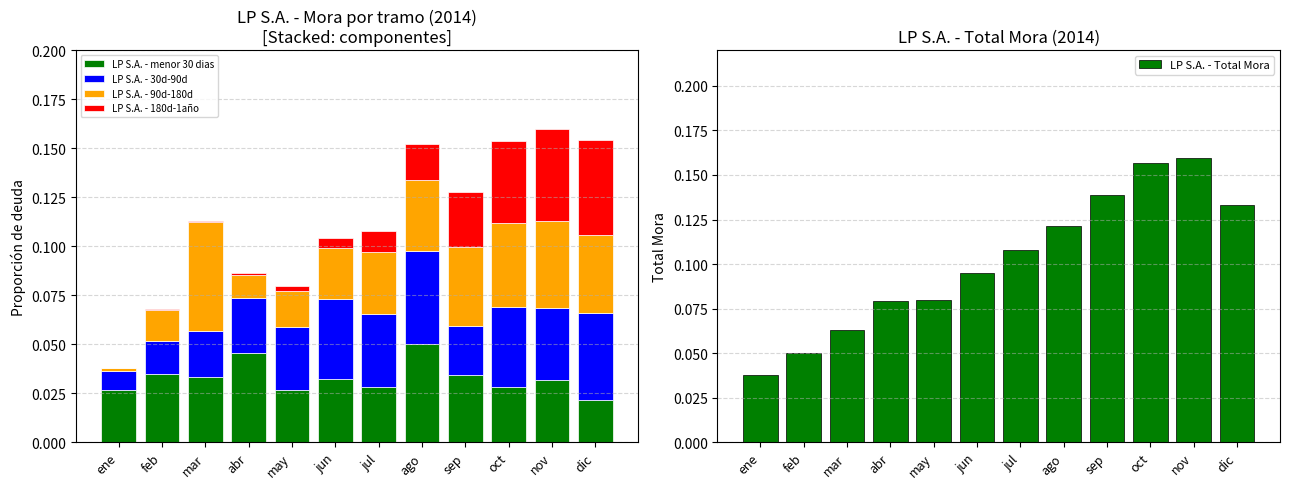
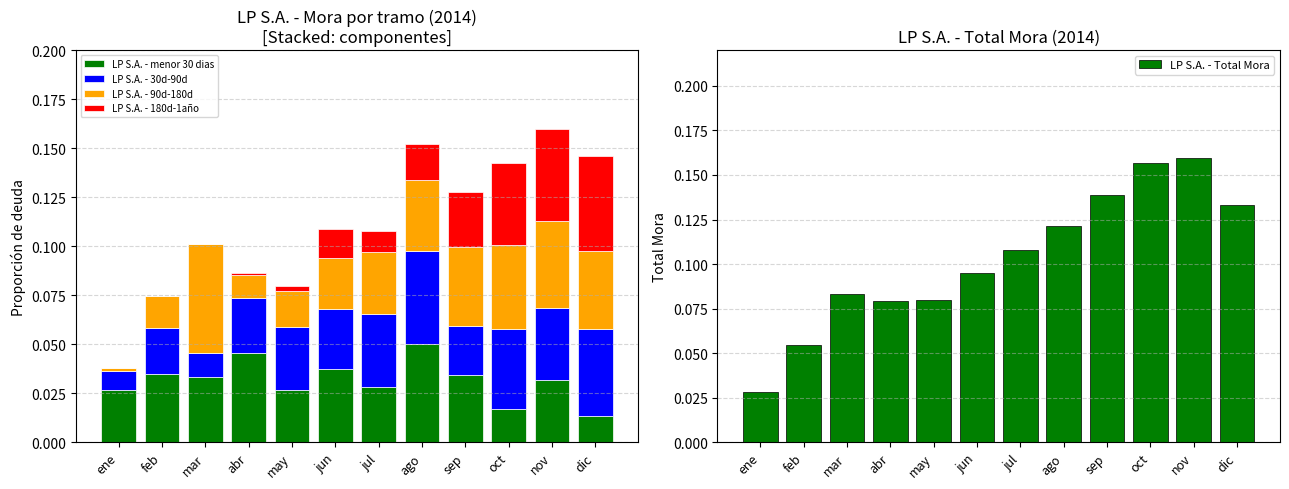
  {
    "LP S.A. - Mora por tramo (2014) [Stacked: componentes]": {
      "LP S.A. - menor 30 dias": {
        "ene": 0.027,
        "feb": 0.035,
        "mar": 0.033,
        "abr": 0.046,
        "may": 0.027,
-       "jun": 0.033,
+       "jun": 0.037,
        "jul": 0.028,
        "ago": 0.050,
        "sep": 0.034,
-       "oct": 0.028,
+       "oct": 0.017,
        "nov": 0.032,
-       "dic": 0.021
+       "dic": 0.013
      },
      "LP S.A. - 30d-90d": {
        "ene": 0.010,
-       "feb": 0.016,
-       "mar": 0.023,
+       "feb": 0.023,
+       "mar": 0.012,
        "abr": 0.028,
        "may": 0.032,
-       "jun": 0.040,
+       "jun": 0.031,
        "jul": 0.037,
        "ago": 0.047,
        "sep": 0.025,
        "oct": 0.041,
        "nov": 0.036,
        "dic": 0.044
      },
      "LP S.A. - 90d-180d": {
        "ene": 0.001,
        "feb": 0.016,
        "mar": 0.056,
        "abr": 0.012,
        "may": 0.019,
        "jun": 0.026,
        "jul": 0.032,
        "ago": 0.036,
        "sep": 0.041,
        "oct": 0.043,
        "nov": 0.045,
        "dic": 0.040
      },
      "LP S.A. - 180d-1año": {
        "may": 0.003,
-       "jun": 0.005,
+       "jun": 0.015,
        "jul": 0.011,
        "ago": 0.018,
        "sep": 0.028,
        "oct": 0.042,
        "nov": 0.047,
        "dic": 0.048
      }
    },
    "LP S.A. - Total Mora (2014)": {
-     "ene": 0.038,
-     "feb": 0.050,
-     "mar": 0.063,
+     "ene": 0.028,
+     "feb": 0.055,
+     "mar": 0.083,
      "abr": 0.080,
      "may": 0.080,
      "jun": 0.095,
      "jul": 0.108,
      "ago": 0.121,
      "sep": 0.139,
      "oct": 0.156,
      "nov": 0.160,
      "dic": 0.133
    }
  }
